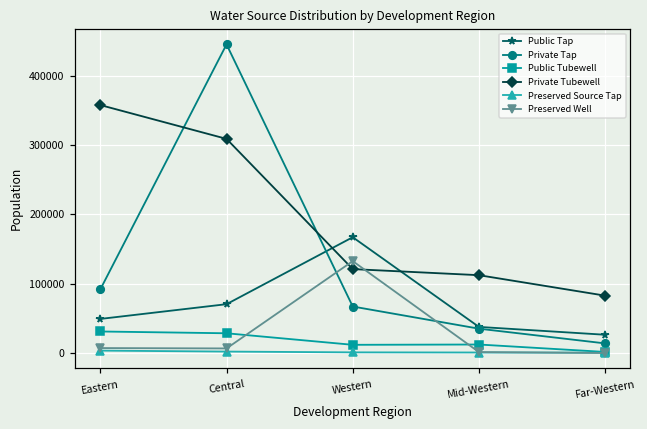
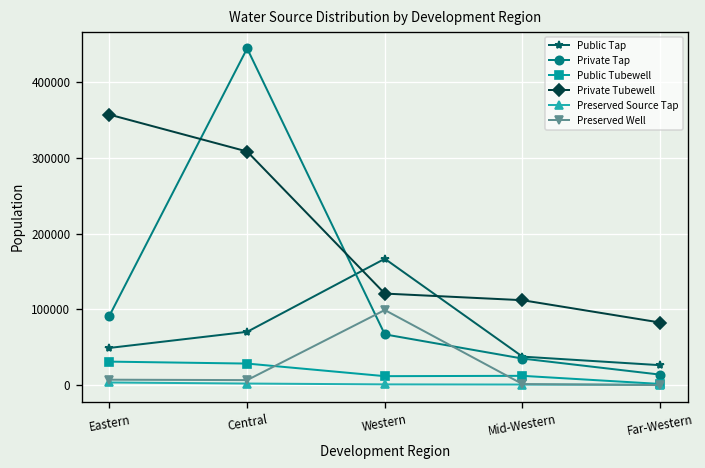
  {
    "Preserved Well": {
      "Central": 10000,
-     "Western": 130000
+     "Western": 100000
    }
  }
